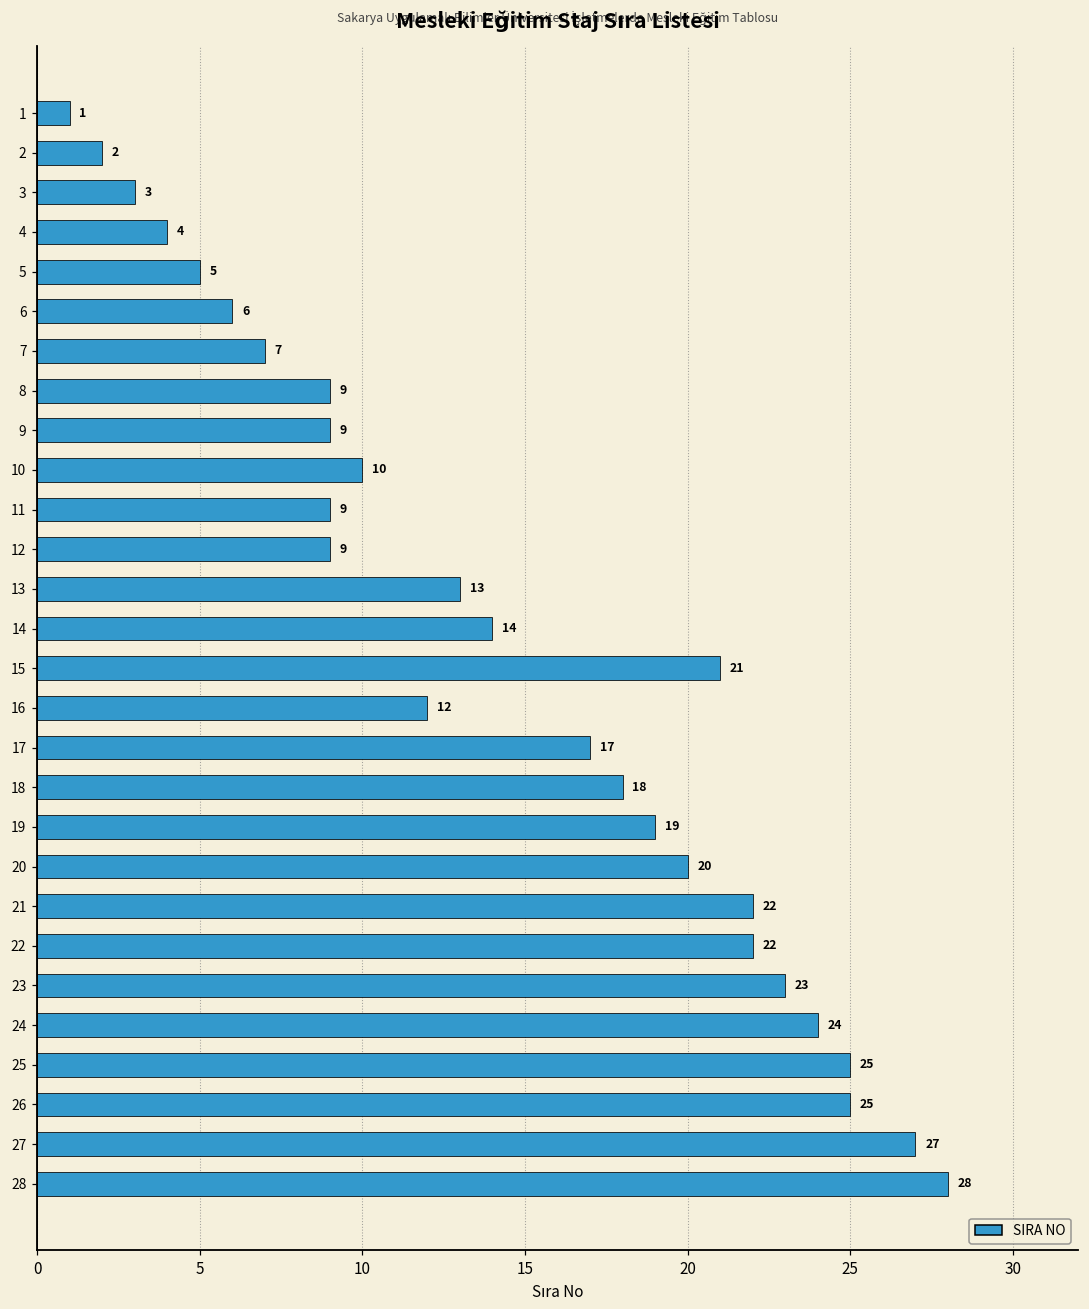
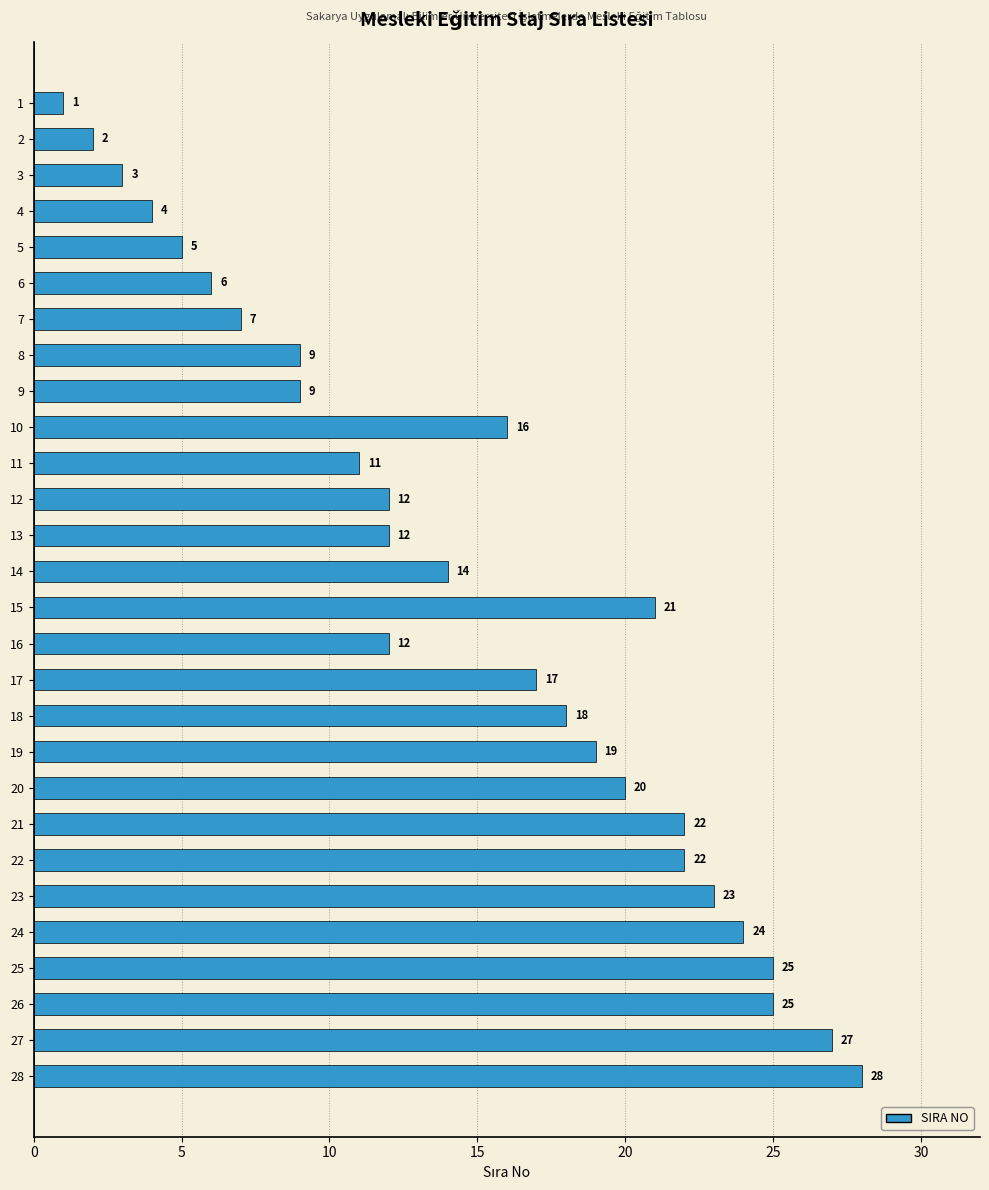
  {
    "1": 1,
    "2": 2,
    "3": 3,
    "4": 4,
    "5": 5,
    "6": 6,
    "7": 7,
    "8": 9,
    "9": 9,
-   "10": 10,
-   "11": 9,
-   "12": 9,
-   "13": 13,
+   "10": 16,
+   "11": 11,
+   "12": 12,
+   "13": 12,
    "14": 14,
    "15": 21,
    "16": 12,
    "17": 17,
    "18": 18,
    "19": 19,
    "20": 20,
    "21": 22,
    "22": 22,
    "23": 23,
    "24": 24,
    "25": 25,
    "26": 25,
    "27": 27,
    "28": 28
  }
